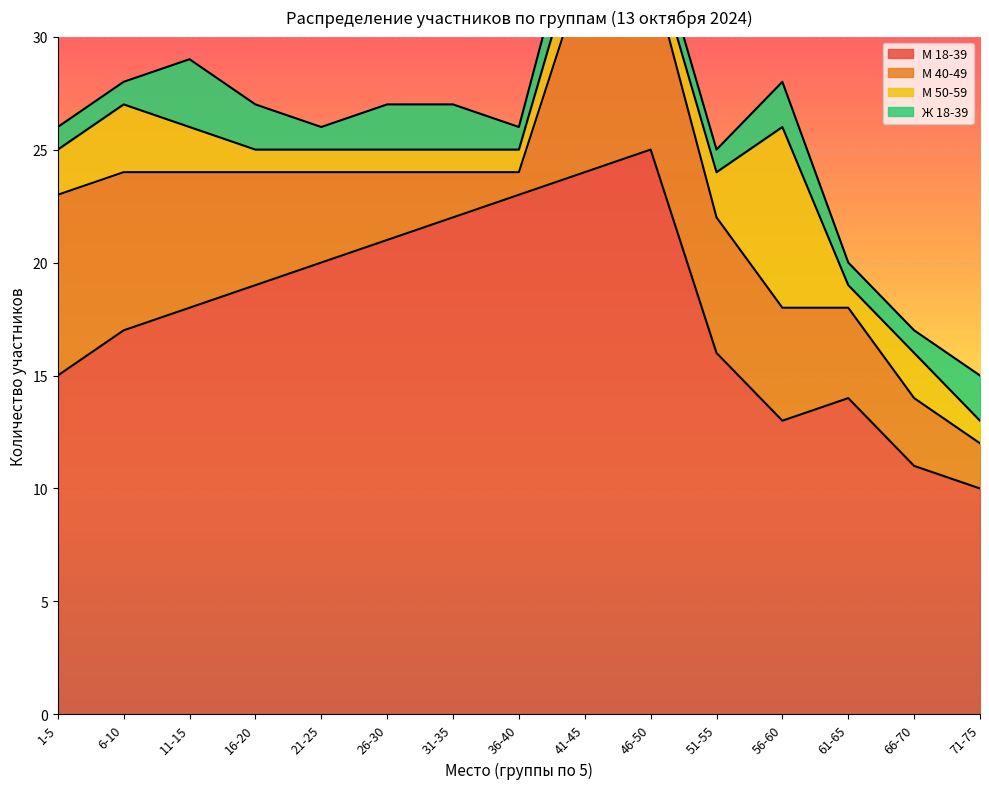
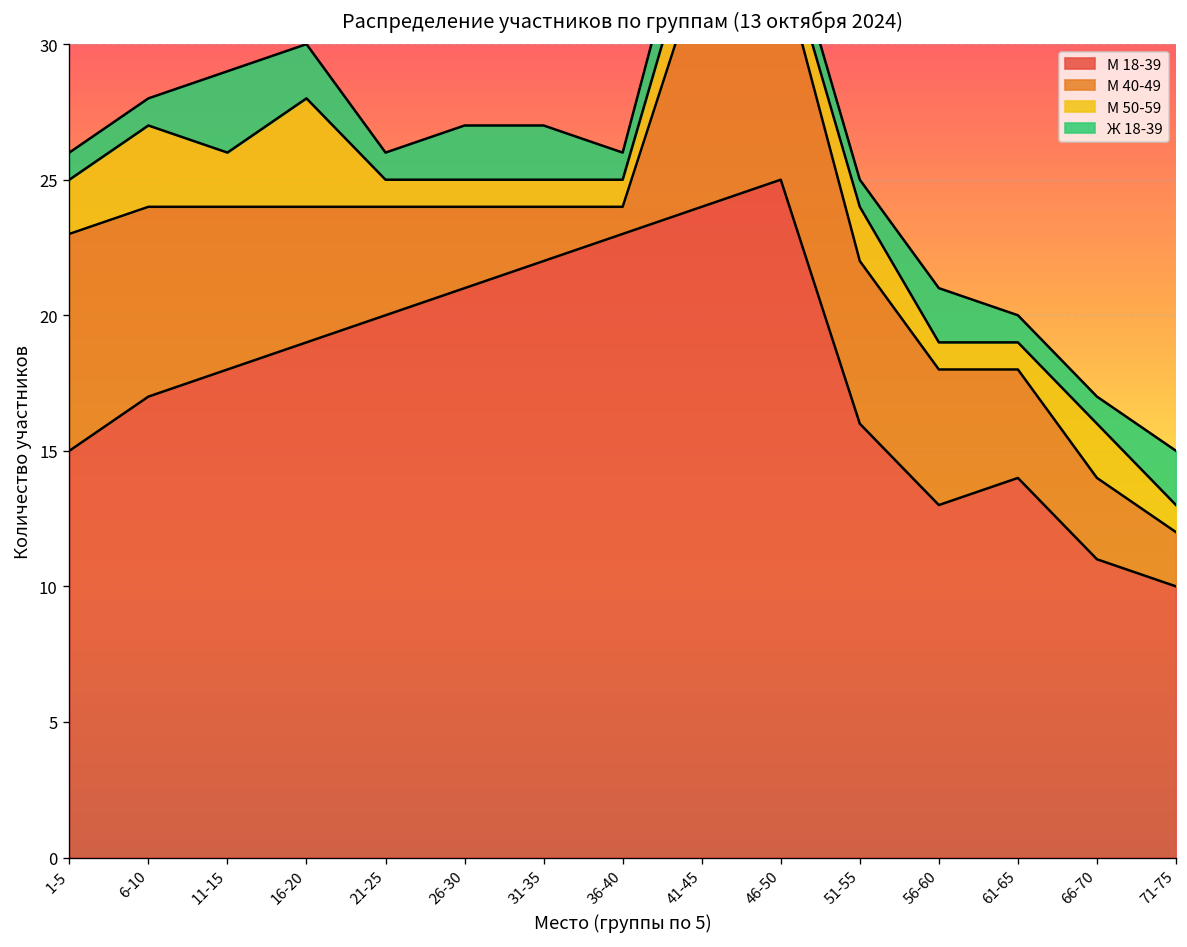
  {
    "М 50-59": {
      "1-5": 2,
      "6-10": 3,
      "11-15": 2,
-     "16-20": 1,
+     "16-20": 4,
      "21-25": 1,
      "26-30": 1,
      "31-35": 1,
      "36-40": 1,
      "51-55": 2,
-     "56-60": 8,
+     "56-60": 1,
      "61-65": 1,
      "66-70": 2,
      "71-75": 1
    },
    "Ж 18-39": {
      "1-5": 1,
      "6-10": 1,
      "11-15": 3,
      "16-20": 2,
      "21-25": 1,
      "26-30": 2,
      "31-35": 2,
      "36-40": 1,
      "51-55": 1,
      "56-60": 2,
      "61-65": 1,
      "66-70": 1,
      "71-75": 2
    }
  }
